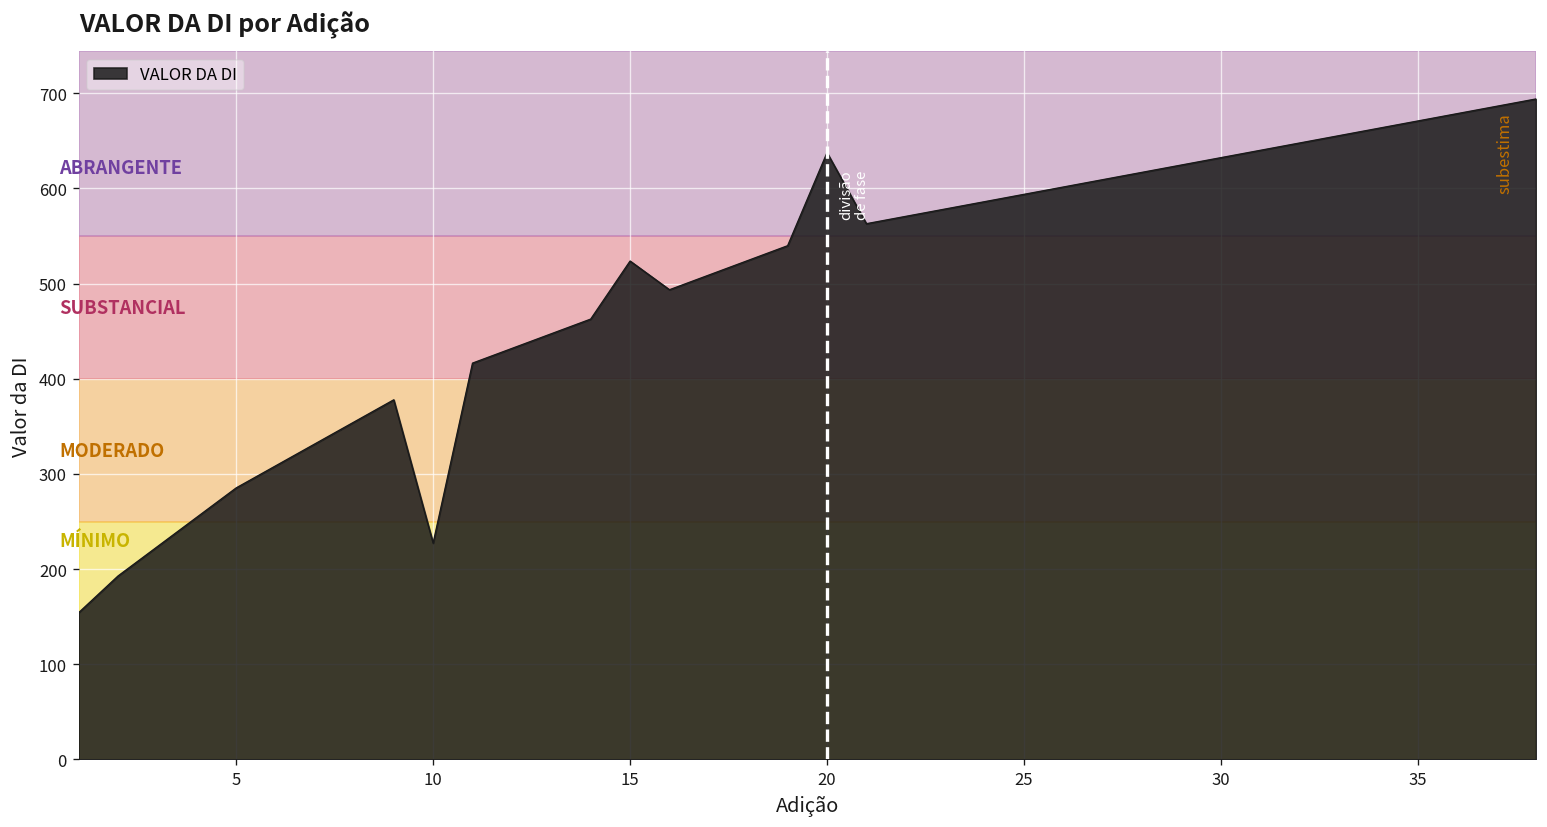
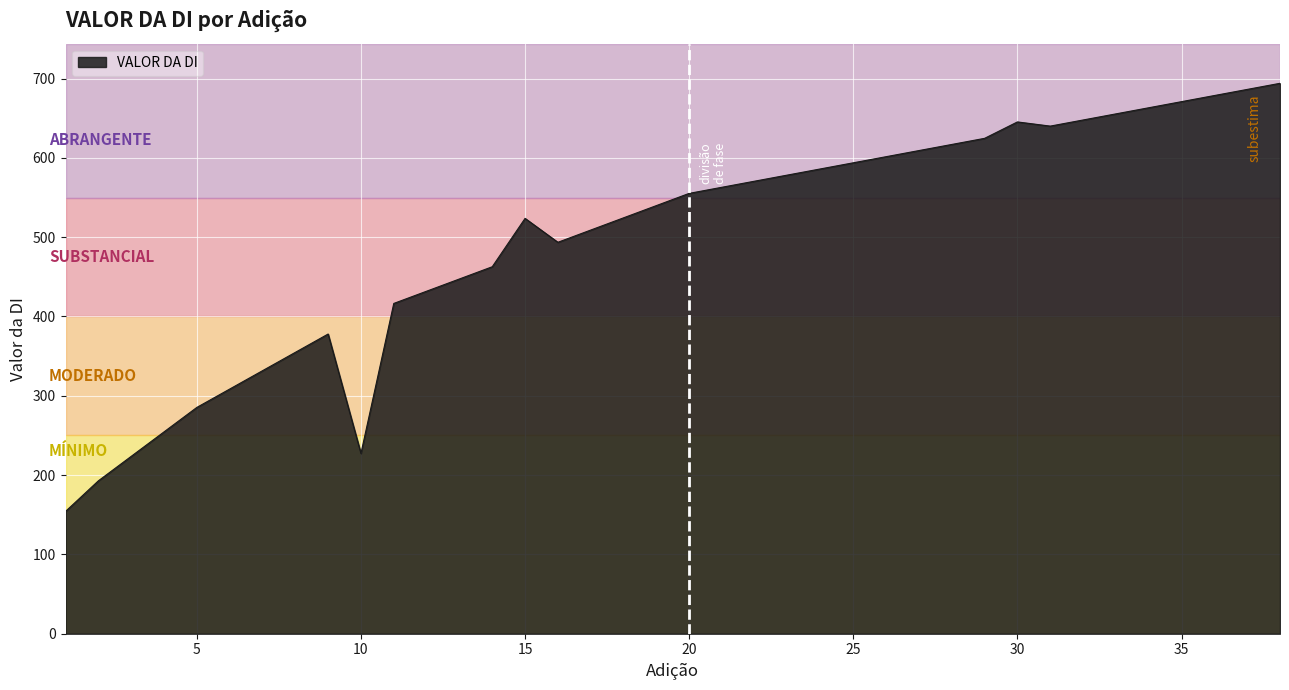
  {
    "5": 290,
    "10": 230,
    "15": 520,
-   "20": 640,
+   "20": 560,
    "25": 590,
-   "30": 630,
+   "30": 650,
    "35": 670
  }
